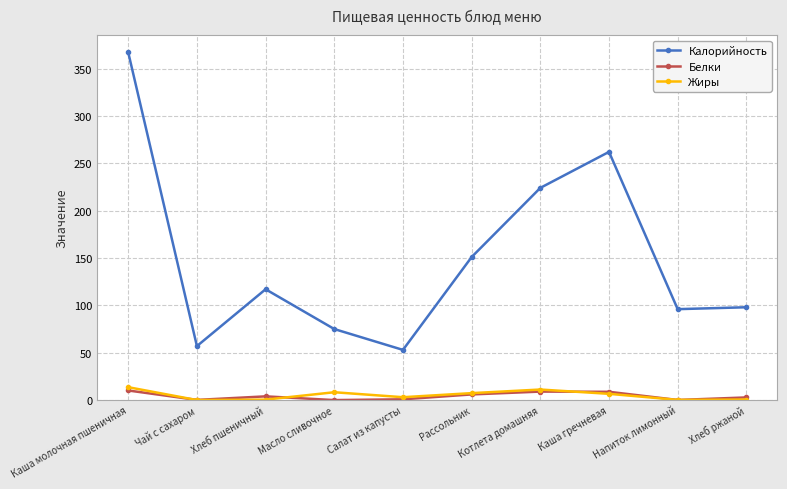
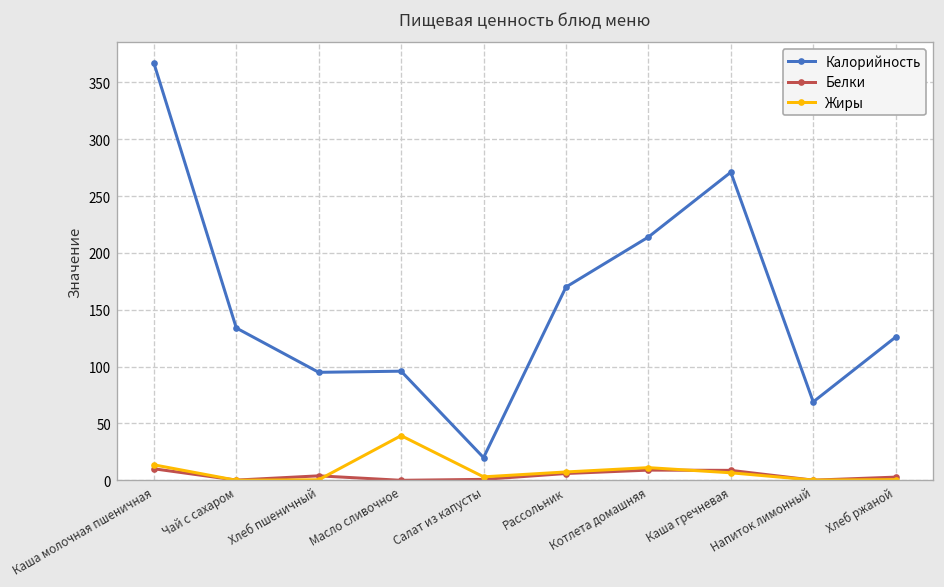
  {
    "Калорийность": {
      "Каша молочная пшеничная": 370,
-     "Чай с сахаром": 60,
-     "Хлеб пшеничный": 120,
-     "Масло сливочное": 80,
-     "Салат из капусты": 50,
-     "Рассольник": 150,
-     "Котлета домашняя": 220,
-     "Каша гречневая": 260,
-     "Напиток лимонный": 100,
-     "Хлеб ржаной": 100
+     "Чай с сахаром": 130,
+     "Хлеб пшеничный": 100,
+     "Масло сливочное": 100,
+     "Салат из капусты": 20,
+     "Рассольник": 170,
+     "Котлета домашняя": 210,
+     "Каша гречневая": 270,
+     "Напиток лимонный": 70,
+     "Хлеб ржаной": 130
    },
    "Белки": {
      "Каша молочная пшеничная": 10,
      "Хлеб пшеничный": 0,
      "Масло сливочное": 0
    },
    "Жиры": {
      "Каша молочная пшеничная": 10,
      "Хлеб пшеничный": 0,
-     "Масло сливочное": 10
+     "Масло сливочное": 40
    }
  }
